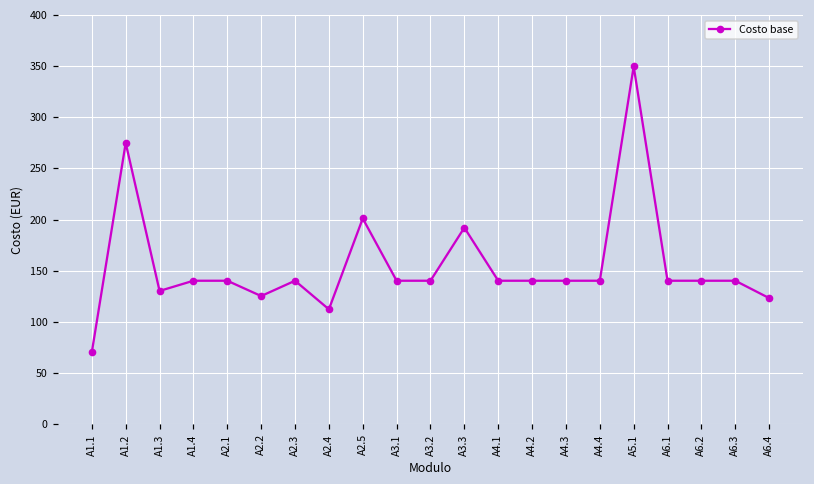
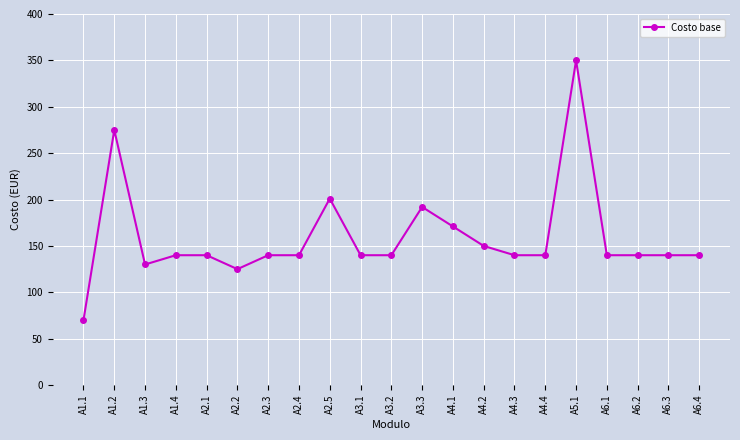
  {
    "A1.1": 70,
    "A1.2": 280,
    "A1.3": 130,
    "A1.4": 140,
    "A2.1": 140,
    "A2.2": 130,
    "A2.3": 140,
-   "A2.4": 110,
+   "A2.4": 140,
    "A2.5": 200,
    "A3.1": 140,
    "A3.2": 140,
    "A3.3": 190,
-   "A4.1": 140,
-   "A4.2": 140,
+   "A4.1": 170,
+   "A4.2": 150,
    "A4.3": 140,
    "A4.4": 140,
    "A5.1": 350,
    "A6.1": 140,
    "A6.2": 140,
    "A6.3": 140,
-   "A6.4": 120
+   "A6.4": 140
  }
